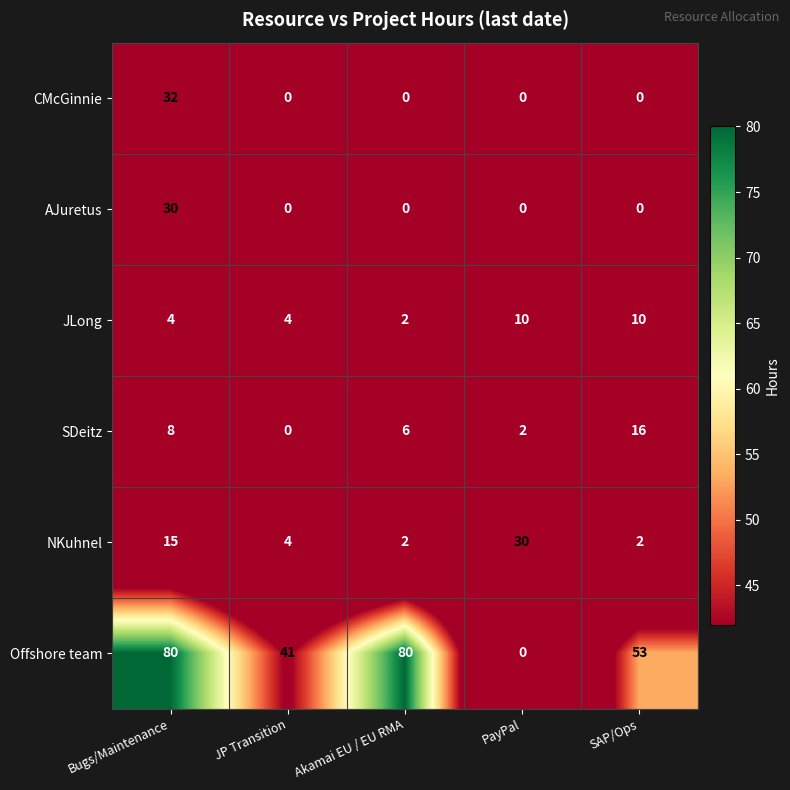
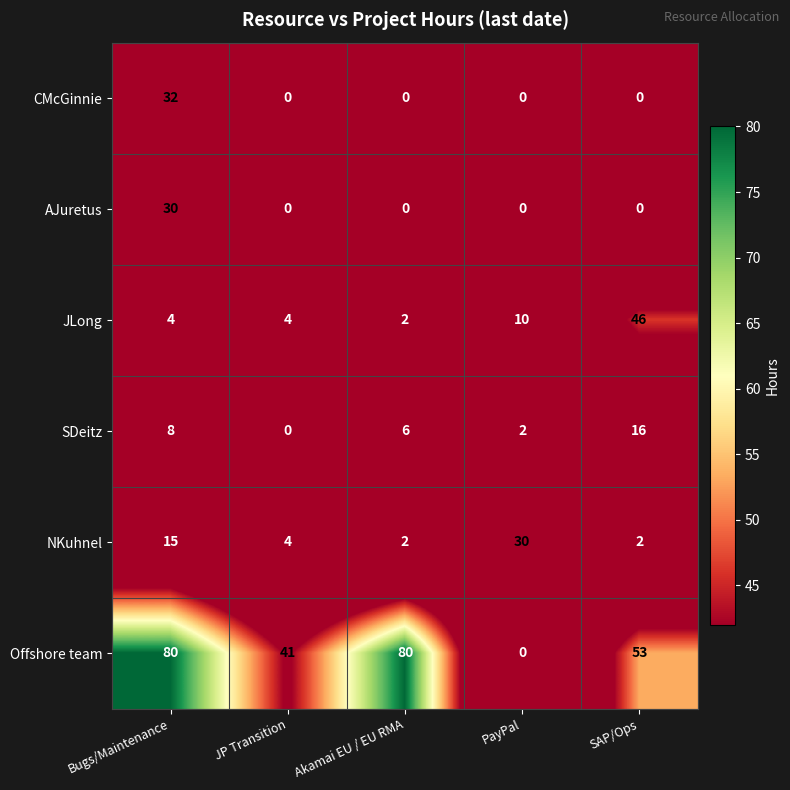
  {
    "CMcGinnie": {
      "Bugs/Maintenance": 32,
      "JP Transition": 0,
      "Akamai EU / EU RMA": 0,
      "PayPal": 0,
      "SAP/Ops": 0
    },
    "AJuretus": {
      "Bugs/Maintenance": 30,
      "JP Transition": 0,
      "Akamai EU / EU RMA": 0,
      "PayPal": 0,
      "SAP/Ops": 0
    },
    "JLong": {
      "Bugs/Maintenance": 4,
      "JP Transition": 4,
      "Akamai EU / EU RMA": 2,
      "PayPal": 10,
-     "SAP/Ops": 10
+     "SAP/Ops": 46
    },
    "SDeitz": {
      "Bugs/Maintenance": 8,
      "JP Transition": 0,
      "Akamai EU / EU RMA": 6,
      "PayPal": 2,
      "SAP/Ops": 16
    },
    "NKuhnel": {
      "Bugs/Maintenance": 15,
      "JP Transition": 4,
      "Akamai EU / EU RMA": 2,
      "PayPal": 30,
      "SAP/Ops": 2
    },
    "Offshore team": {
      "Bugs/Maintenance": 80,
      "JP Transition": 41,
      "Akamai EU / EU RMA": 80,
      "PayPal": 0,
      "SAP/Ops": 53
    }
  }
